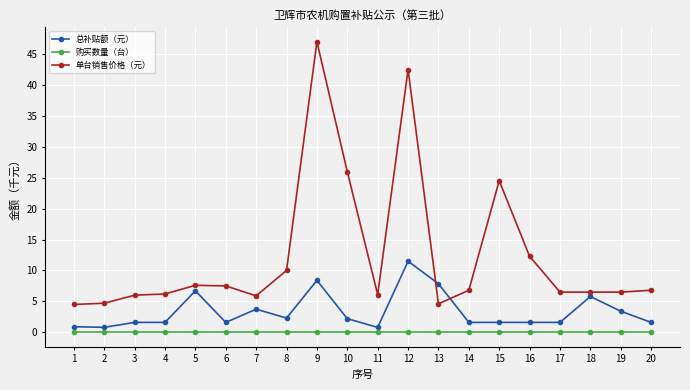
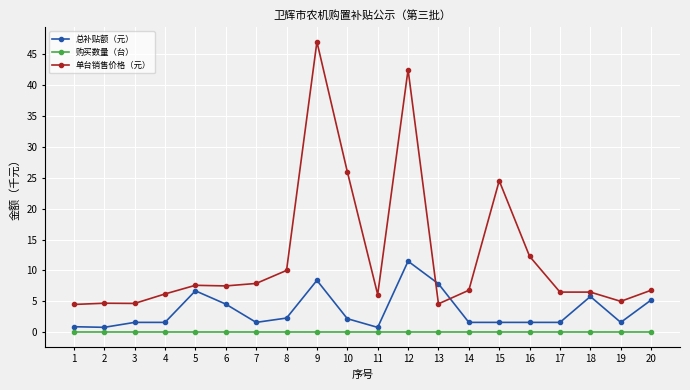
  {
    "总补贴额（元）": {
      "1": 1,
      "2": 1,
      "3": 2,
      "4": 2,
      "5": 7,
-     "6": 2,
-     "7": 4,
+     "6": 5,
+     "7": 2,
      "8": 2,
      "9": 8,
      "10": 2,
      "11": 1,
      "12": 12,
      "13": 8,
      "14": 2,
      "15": 2,
      "16": 2,
      "17": 2,
      "18": 6,
-     "19": 3,
-     "20": 2
+     "19": 2,
+     "20": 5
    },
    "购买数量（台）": {
      "1": 0,
      "2": 0,
      "3": 0,
      "4": 0,
      "5": 0,
      "6": 0,
      "7": 0,
      "8": 0,
      "9": 0,
      "10": 0,
      "11": 0,
      "12": 0,
      "13": 0,
      "14": 0,
      "15": 0,
      "16": 0,
      "17": 0,
      "18": 0,
      "19": 0,
      "20": 0
    },
    "单台销售价格（元）": {
      "1": 5,
      "2": 5,
-     "3": 6,
+     "3": 5,
      "4": 6,
      "5": 8,
      "6": 8,
-     "7": 6,
+     "7": 8,
      "8": 10,
      "9": 47,
      "10": 26,
      "11": 6,
      "12": 43,
      "13": 5,
      "14": 7,
      "15": 25,
      "16": 12,
      "17": 7,
      "18": 7,
-     "19": 7,
+     "19": 5,
      "20": 7
    }
  }
